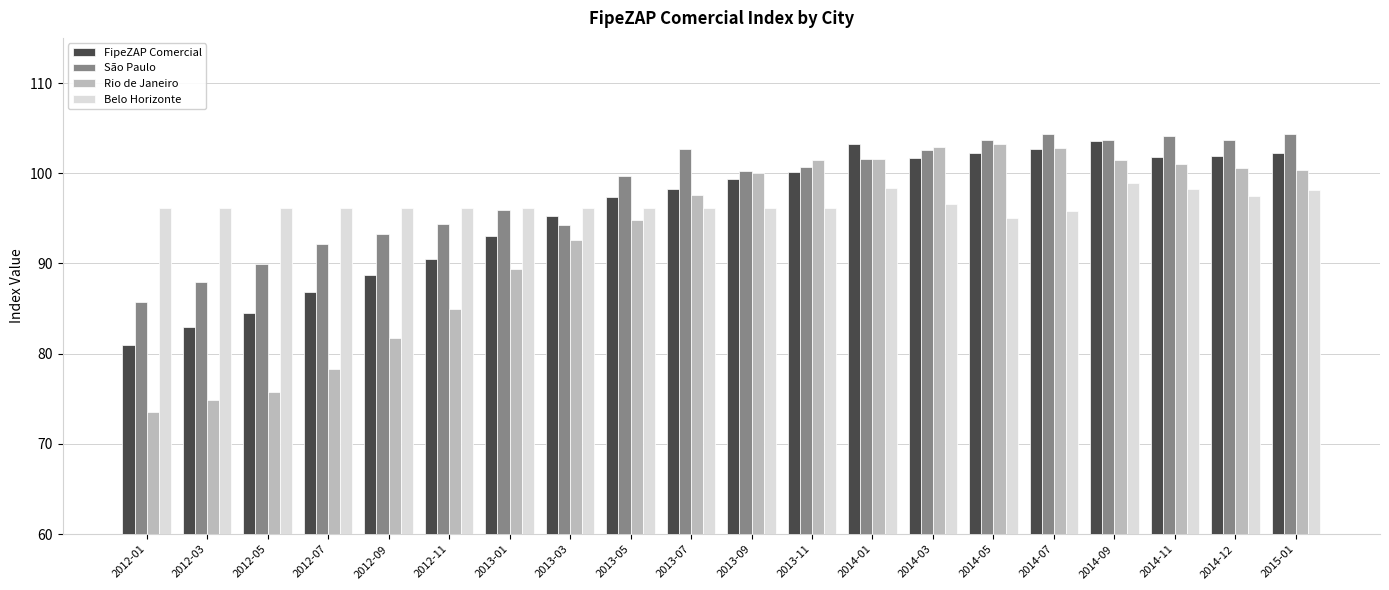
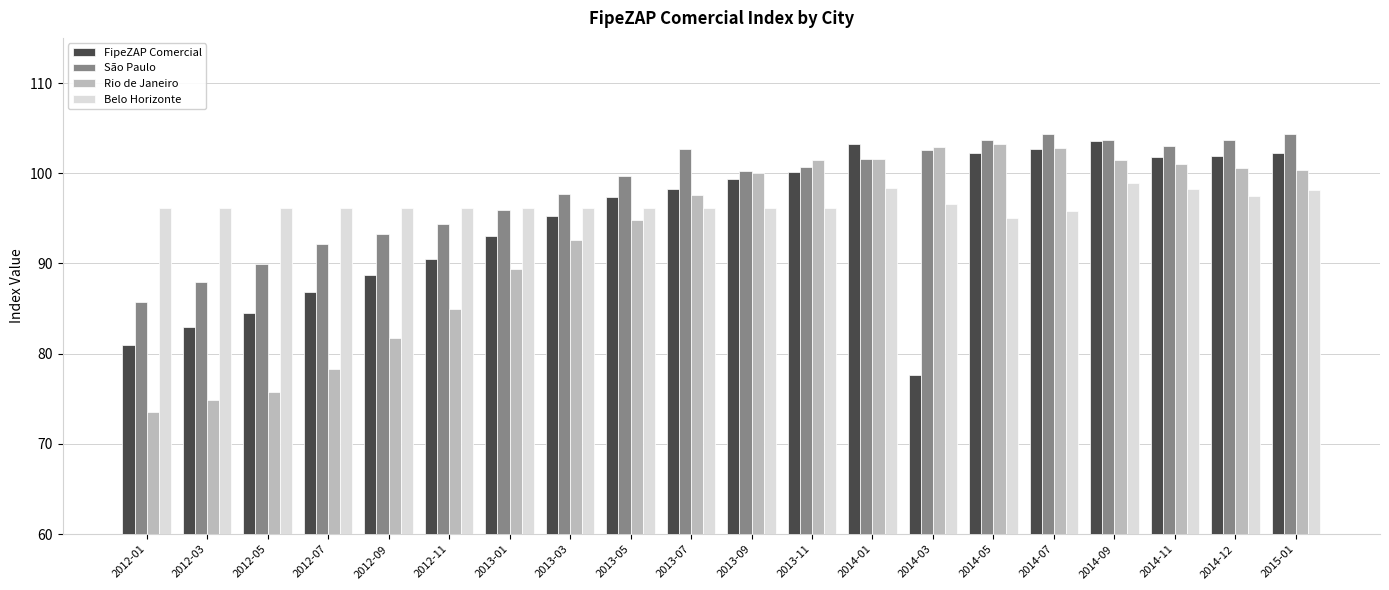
  {
    "FipeZAP Comercial": {
      "2012-01": 81,
      "2012-03": 83,
      "2012-05": 84,
      "2012-07": 87,
      "2012-09": 89,
      "2012-11": 91,
      "2013-01": 93,
      "2013-03": 95,
      "2013-05": 97,
      "2013-07": 98,
      "2013-09": 99,
      "2013-11": 100,
      "2014-01": 103,
-     "2014-03": 102,
+     "2014-03": 78,
      "2014-05": 102,
      "2014-07": 103,
      "2014-09": 104,
      "2014-11": 102,
      "2014-12": 102,
      "2015-01": 102
    },
    "São Paulo": {
      "2012-01": 86,
      "2012-03": 88,
      "2012-05": 90,
      "2012-07": 92,
      "2012-09": 93,
      "2012-11": 94,
      "2013-01": 96,
-     "2013-03": 94,
+     "2013-03": 98,
      "2013-05": 100,
      "2013-07": 103,
      "2013-09": 100,
      "2013-11": 101,
      "2014-01": 102,
      "2014-03": 103,
      "2014-05": 104,
      "2014-07": 104,
      "2014-09": 104,
-     "2014-11": 104,
+     "2014-11": 103,
      "2014-12": 104,
      "2015-01": 104
    }
  }
